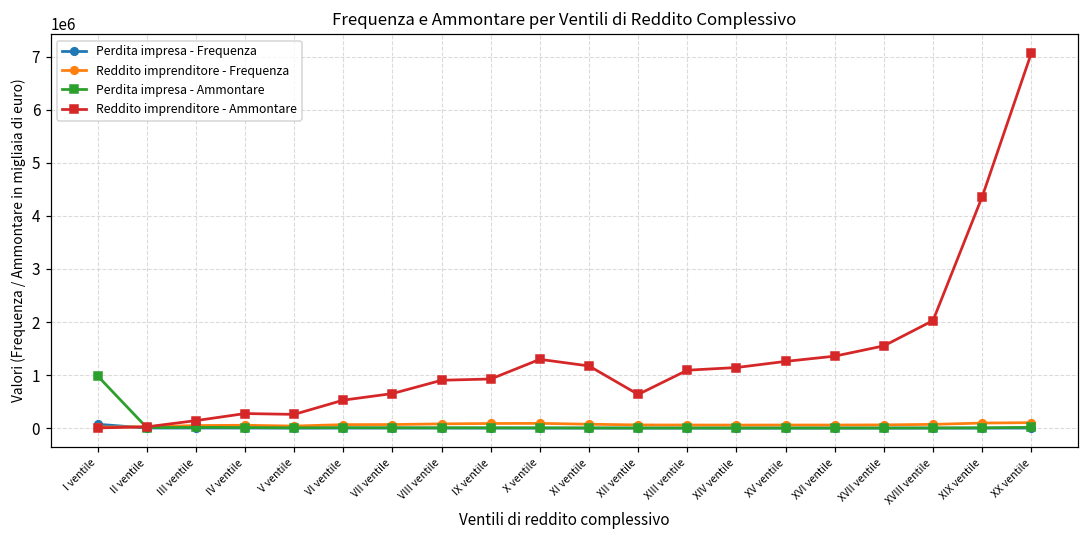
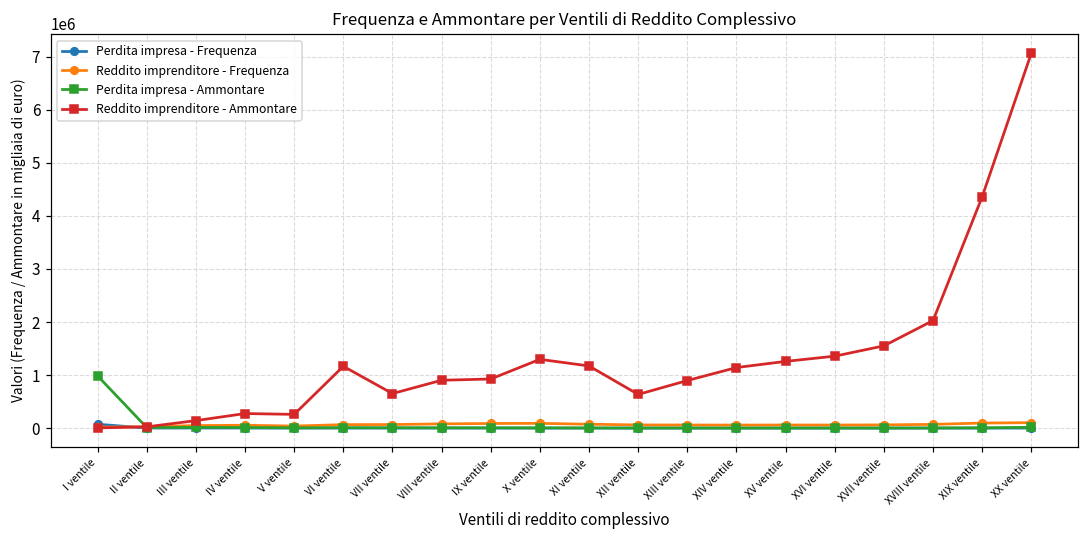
  {
    "Perdita impresa - Frequenza": {
      "I ventile": 100000
    },
    "Reddito imprenditore - Frequenza": {
      "VI ventile": 100000,
      "VII ventile": 100000,
      "VIII ventile": 100000,
      "IX ventile": 100000,
      "X ventile": 100000,
      "XI ventile": 100000,
      "XII ventile": 100000,
      "XIII ventile": 100000,
      "XIV ventile": 100000,
      "XV ventile": 100000,
      "XVI ventile": 100000,
      "XVII ventile": 100000,
      "XVIII ventile": 100000,
      "XIX ventile": 100000,
      "XX ventile": 100000
    },
    "Perdita impresa - Ammontare": {
      "I ventile": 1000000
    },
    "Reddito imprenditore - Ammontare": {
      "III ventile": 100000,
      "IV ventile": 300000,
      "V ventile": 300000,
-     "VI ventile": 500000,
+     "VI ventile": 1200000,
      "VII ventile": 700000,
      "VIII ventile": 900000,
      "IX ventile": 900000,
      "X ventile": 1300000,
      "XI ventile": 1200000,
      "XII ventile": 600000,
-     "XIII ventile": 1100000,
+     "XIII ventile": 900000,
      "XIV ventile": 1100000,
      "XV ventile": 1300000,
      "XVI ventile": 1400000,
      "XVII ventile": 1600000,
      "XVIII ventile": 2000000,
      "XIX ventile": 4400000,
      "XX ventile": 7100000
    }
  }
